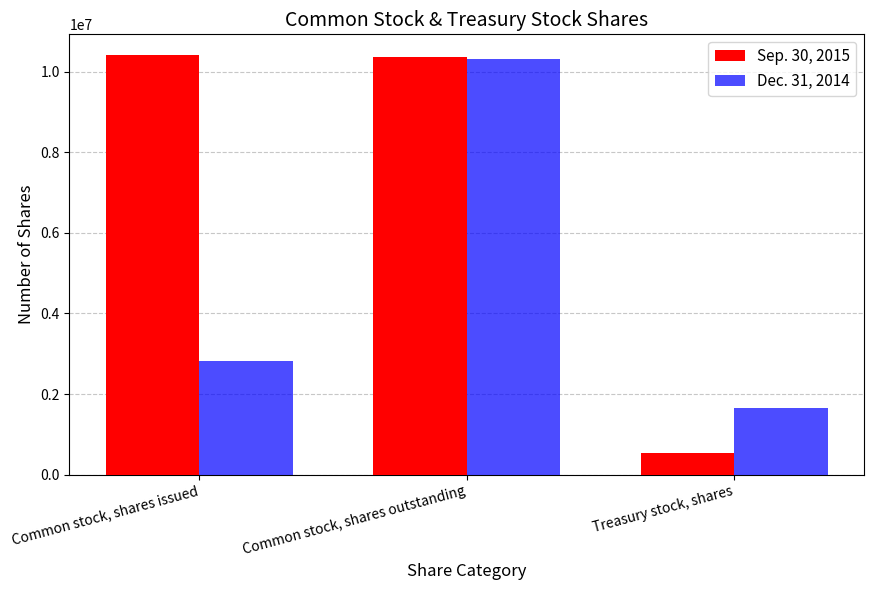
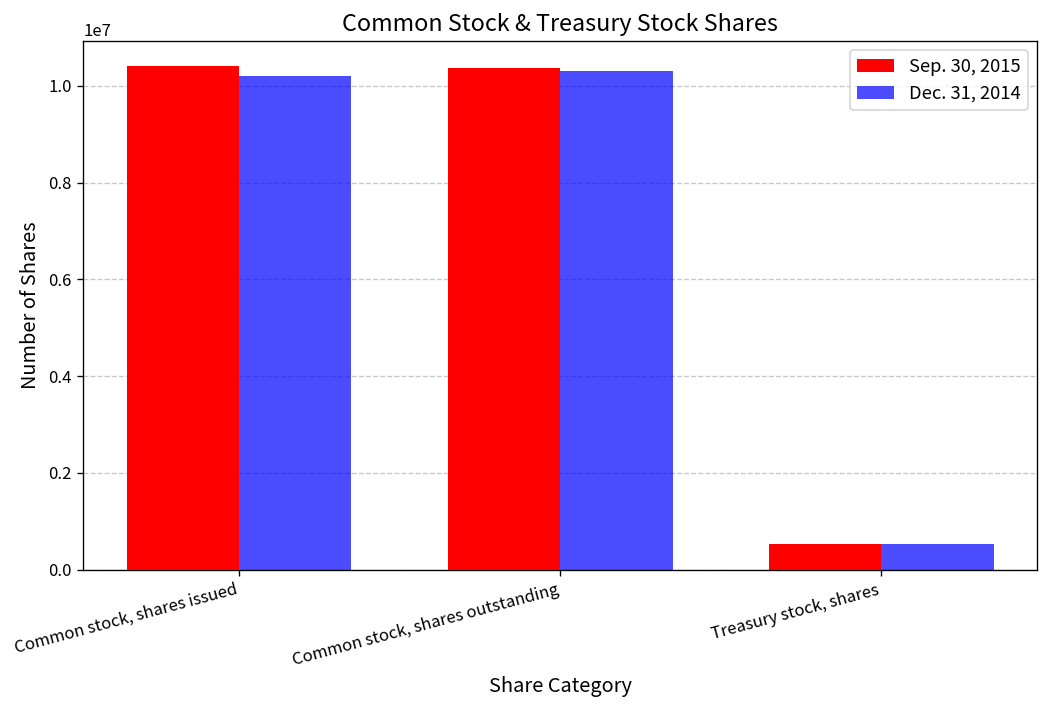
  {
    "Sep. 30, 2015": {
      "Common stock, shares issued": 10400000,
      "Common stock, shares outstanding": 10400000,
      "Treasury stock, shares": 500000
    },
    "Dec. 31, 2014": {
-     "Common stock, shares issued": 2800000,
+     "Common stock, shares issued": 10200000,
      "Common stock, shares outstanding": 10300000,
-     "Treasury stock, shares": 1700000
+     "Treasury stock, shares": 500000
    }
  }
